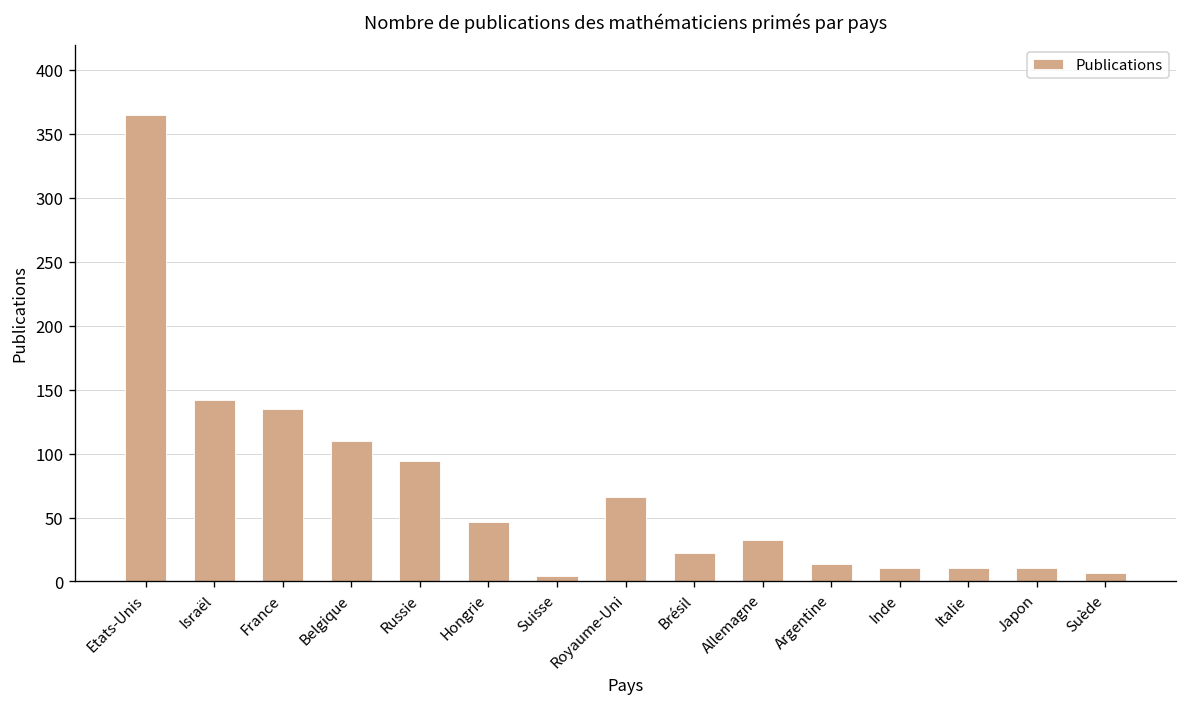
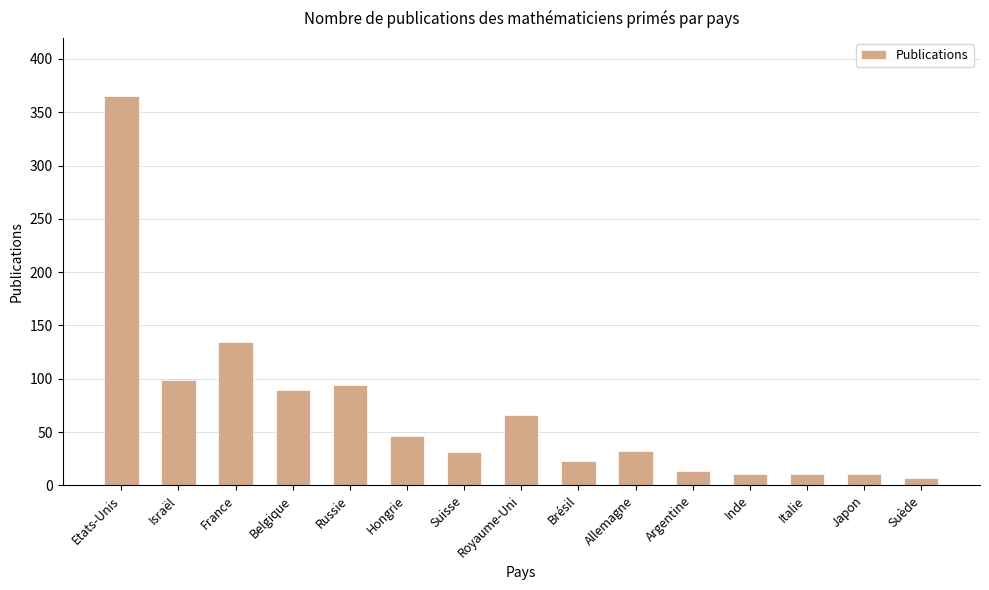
  {
    "Etats-Unis": 365,
-   "Israël": 142,
+   "Israël": 99,
    "France": 135,
-   "Belgique": 110,
+   "Belgique": 90,
    "Russie": 94,
    "Hongrie": 46,
-   "Suisse": 4,
+   "Suisse": 31,
    "Royaume-Uni": 66,
    "Brésil": 23,
    "Allemagne": 32,
    "Argentine": 14,
    "Inde": 11,
    "Italie": 11,
    "Japon": 11,
    "Suède": 7
  }
